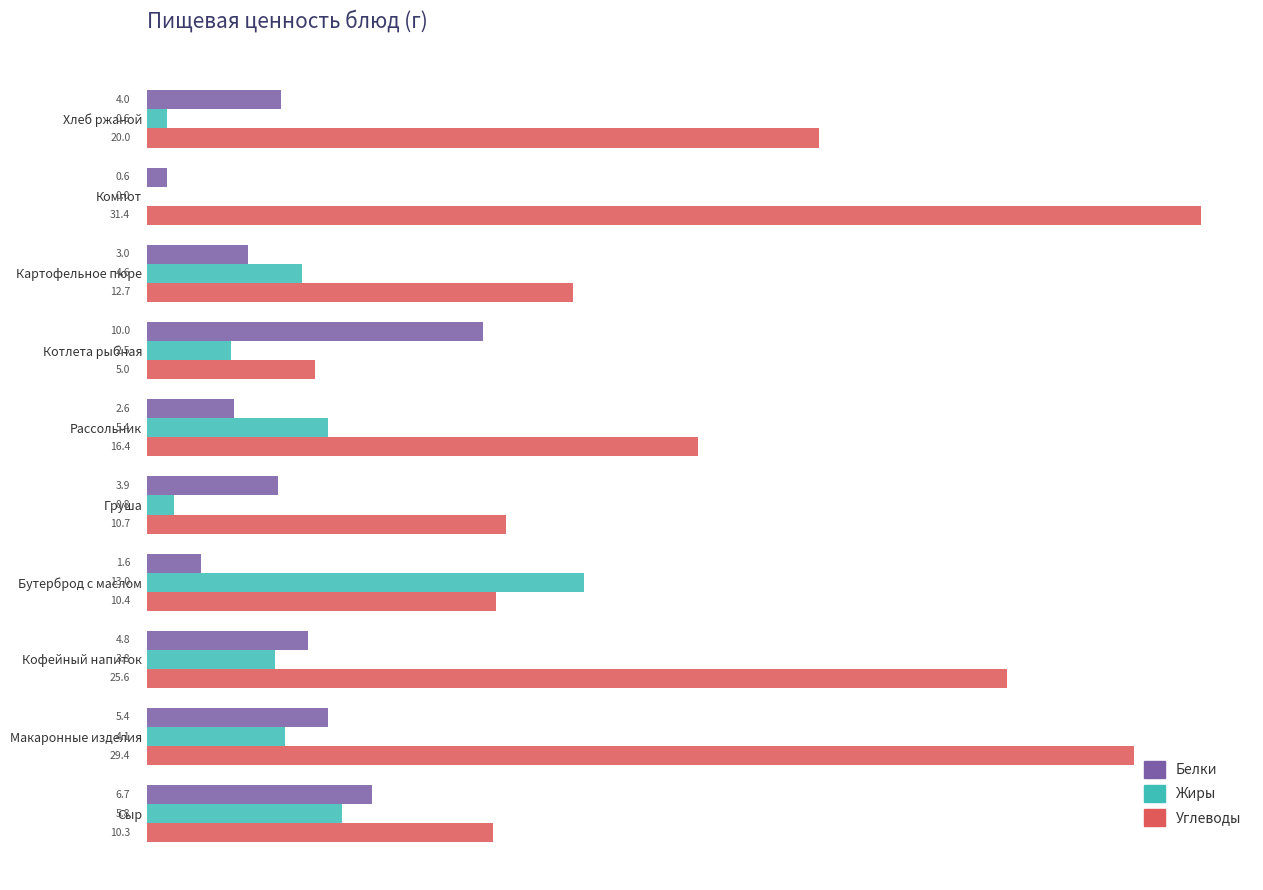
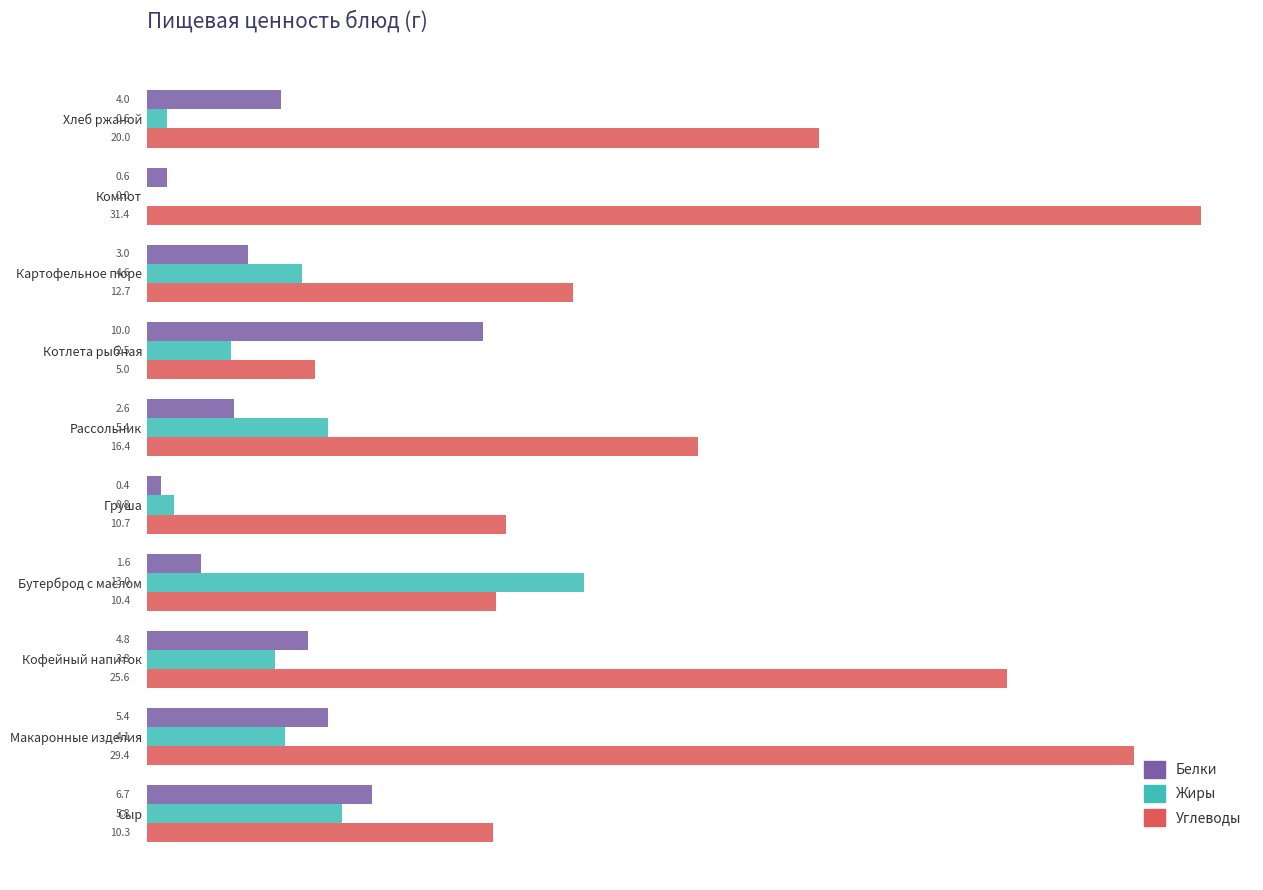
  {
    "Белки": {
-     "Груша": 3.9
+     "Груша": 0.4
    },
    "Жиры": {
      "Компот": 0.0
    }
  }
